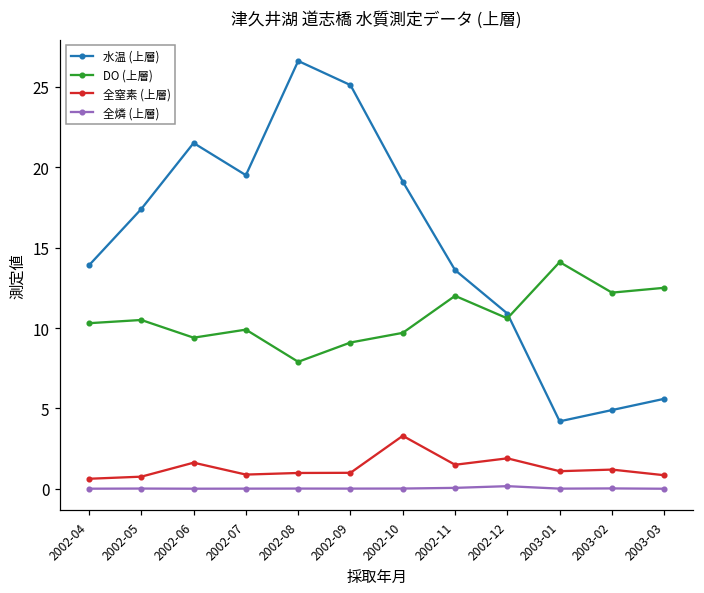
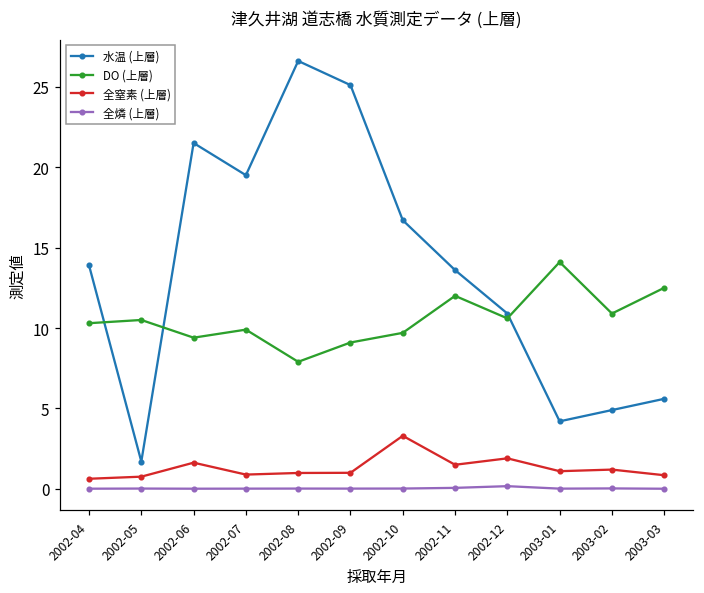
  {
    "水温 (上層)": {
      "2002-04": 13.9,
-     "2002-05": 17.4,
+     "2002-05": 1.7,
      "2002-06": 21.5,
      "2002-07": 19.5,
      "2002-08": 26.6,
      "2002-09": 25.1,
-     "2002-10": 19.1,
+     "2002-10": 16.7,
      "2002-11": 13.6,
      "2002-12": 10.9,
      "2003-01": 4.2,
      "2003-02": 4.9,
      "2003-03": 5.6
    },
    "DO (上層)": {
      "2002-04": 10.3,
      "2002-05": 10.5,
      "2002-06": 9.4,
      "2002-07": 9.9,
      "2002-08": 7.9,
      "2002-09": 9.1,
      "2002-10": 9.7,
      "2002-11": 12.0,
      "2002-12": 10.6,
      "2003-01": 14.1,
-     "2003-02": 12.2,
+     "2003-02": 10.9,
      "2003-03": 12.5
    },
    "全窒素 (上層)": {
      "2002-04": 0.6,
      "2002-05": 0.8,
      "2002-06": 1.6,
      "2002-07": 0.9,
      "2002-08": 1.0,
      "2002-09": 1.0,
      "2002-10": 3.3,
      "2002-11": 1.5,
      "2002-12": 1.9,
      "2003-01": 1.1,
      "2003-02": 1.2,
      "2003-03": 0.9
    },
    "全燐 (上層)": {
      "2002-04": 0.0,
      "2002-05": 0.0,
      "2002-06": 0.0,
      "2002-07": 0.0,
      "2002-08": 0.0,
      "2002-09": 0.0,
      "2002-10": 0.0,
      "2002-11": 0.1,
      "2002-12": 0.2,
      "2003-01": 0.0,
      "2003-02": 0.0,
      "2003-03": 0.0
    }
  }
